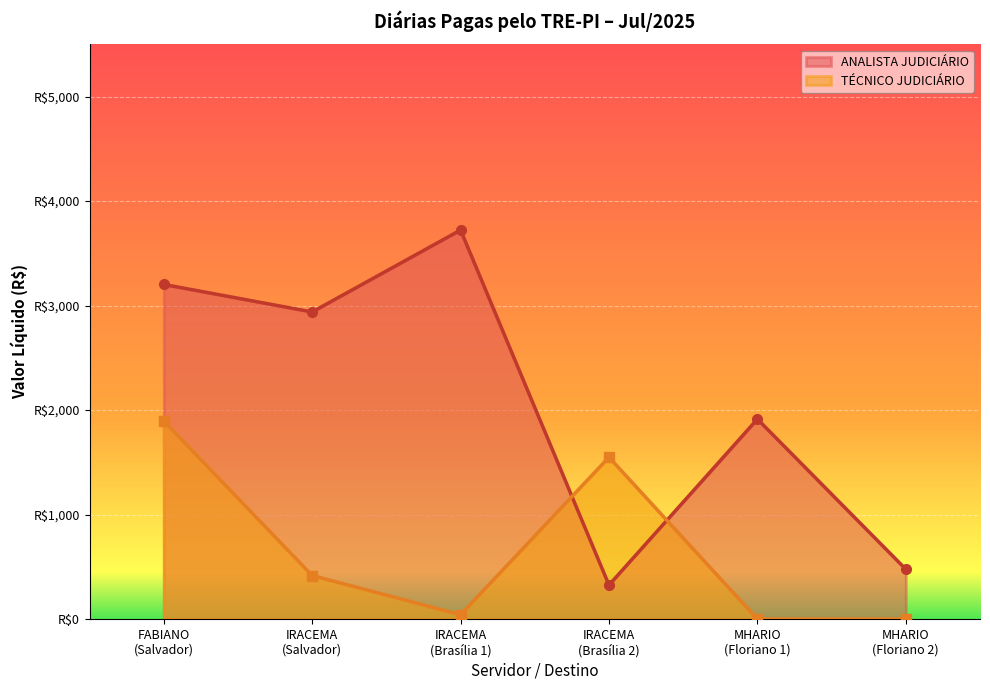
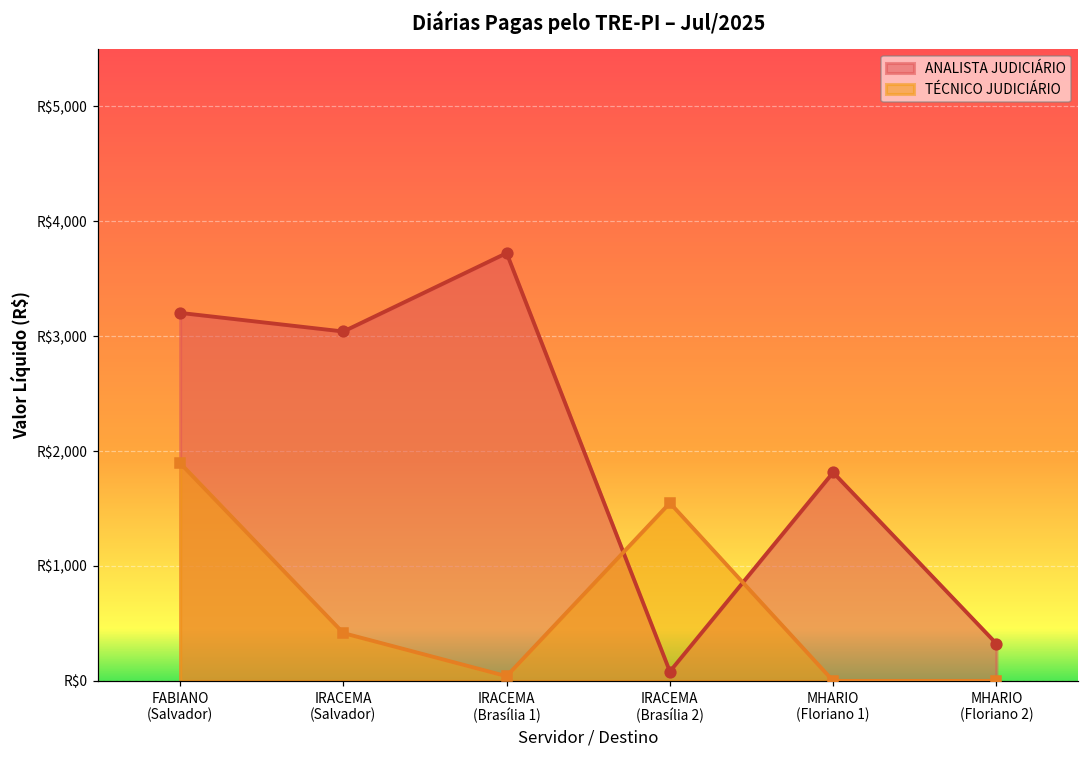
  {
    "ANALISTA JUDICIÁRIO": {
      "FABIANO (Salvador)": "R$3,200",
-     "IRACEMA (Salvador)": "R$2,940",
+     "IRACEMA (Salvador)": "R$3,040",
      "IRACEMA (Brasília 1)": "R$3,720",
-     "IRACEMA (Brasília 2)": "R$320",
-     "MHARIO (Floriano 1)": "R$1,910",
-     "MHARIO (Floriano 2)": "R$480"
+     "IRACEMA (Brasília 2)": "R$80",
+     "MHARIO (Floriano 1)": "R$1,810",
+     "MHARIO (Floriano 2)": "R$320"
    },
    "TÉCNICO JUDICIÁRIO": {
      "FABIANO (Salvador)": "R$1,890",
      "IRACEMA (Salvador)": "R$420",
      "IRACEMA (Brasília 1)": "R$40",
      "IRACEMA (Brasília 2)": "R$1,550",
      "MHARIO (Floriano 1)": "R$0",
      "MHARIO (Floriano 2)": "R$0"
    }
  }
